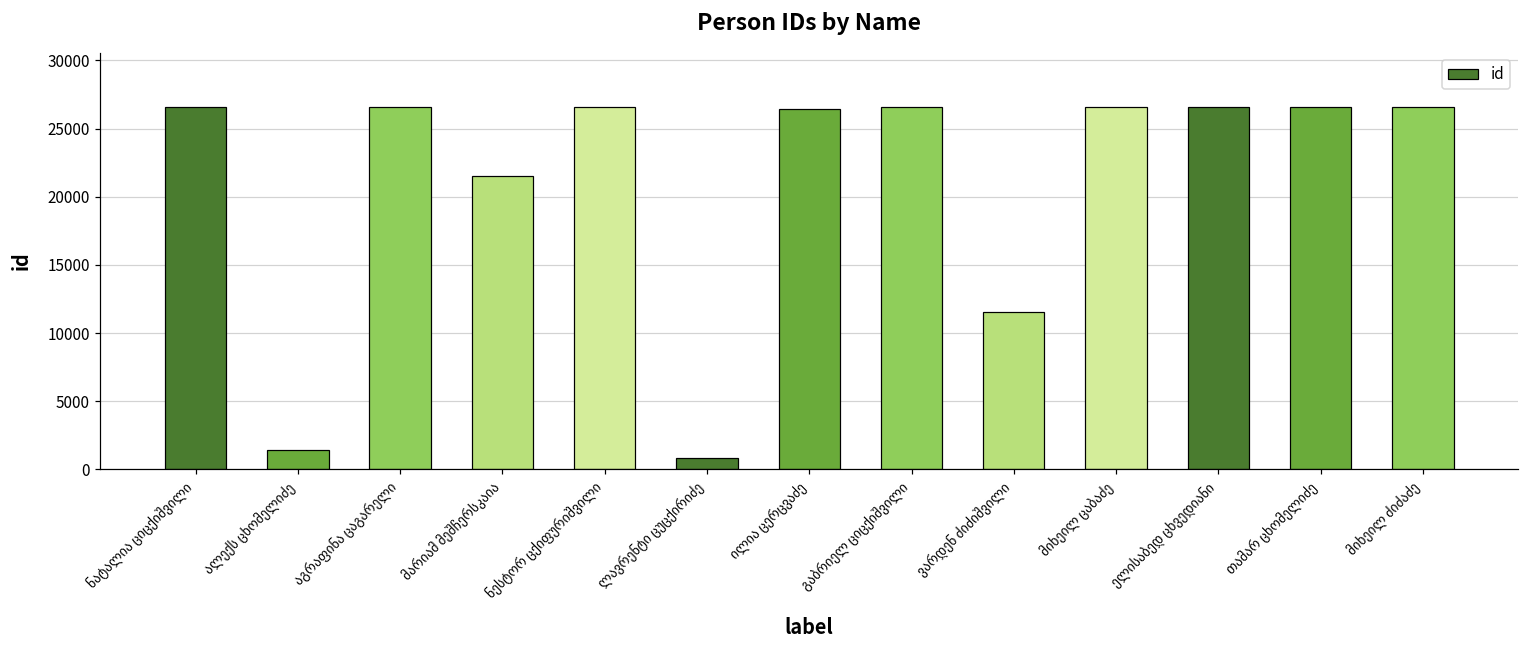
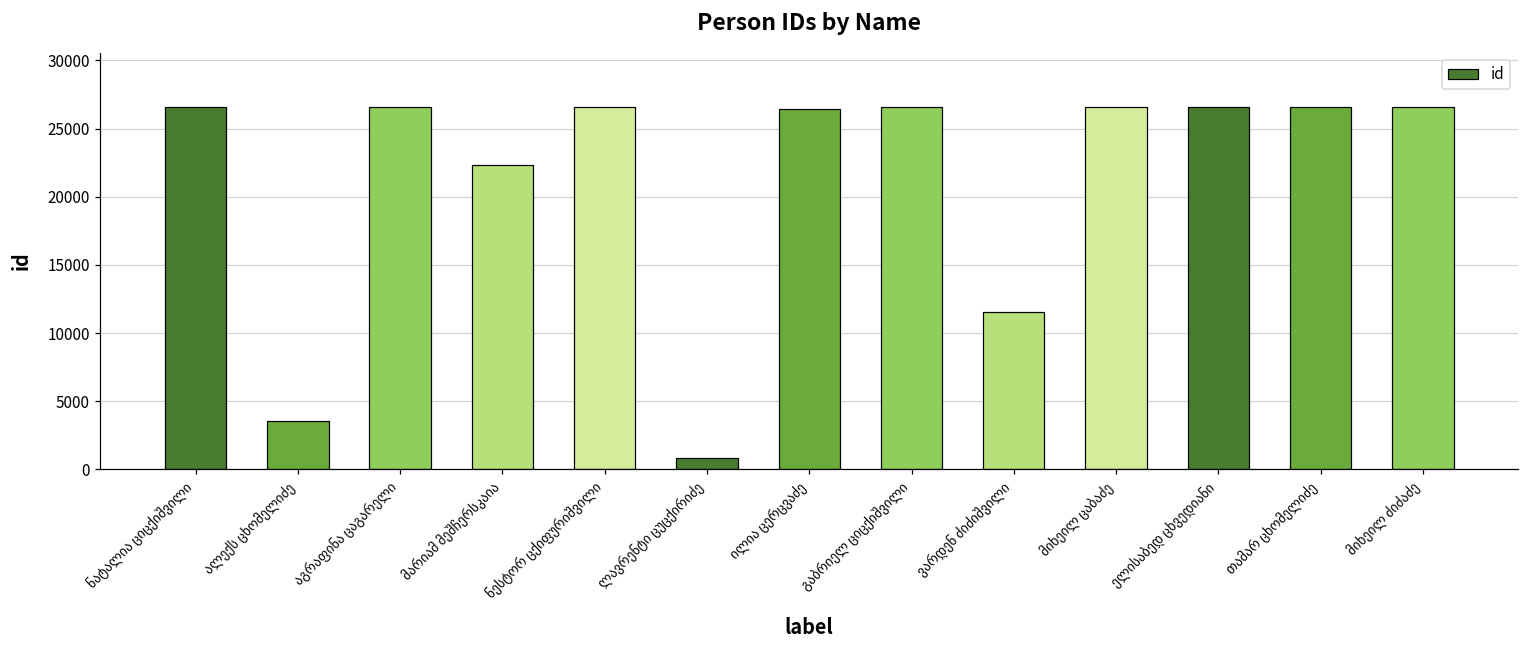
  {
    "ნატალია ციცქიშვილი": 26600,
-   "ალექს ცხომელიძე": 1400,
+   "ალექს ცხომელიძე": 3500,
    "აგრაფინა ცაგარელი": 26600,
-   "მარიამ მეშჩერსკაია": 21500,
+   "მარიამ მეშჩერსკაია": 22300,
    "ნესტორ ცქიფურიშვილი": 26600,
    "ლავრენტი ცუცქირიძე": 800,
    "ილია ცერცვაძე": 26500,
    "გაბრიელ ციცქიშვილი": 26600,
    "ვარდენ ძიძიშვილი": 11500,
    "მიხეილ ცაბაძე": 26600,
    "ელისაბედ ცხვედიანი": 26600,
    "თამარ ცხომელიძე": 26600,
    "მიხეილ ძიძაძე": 26600
  }
